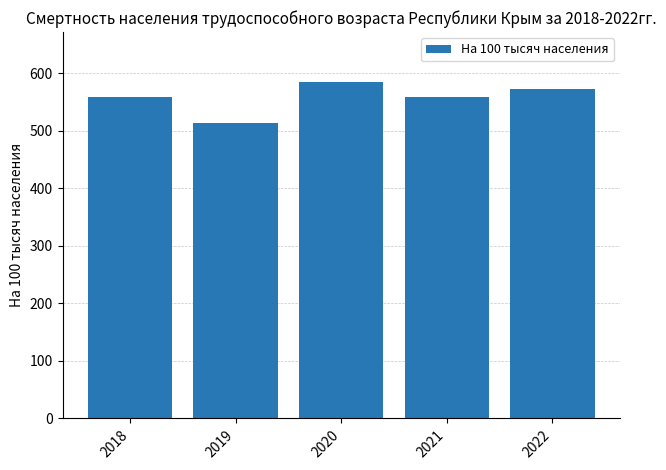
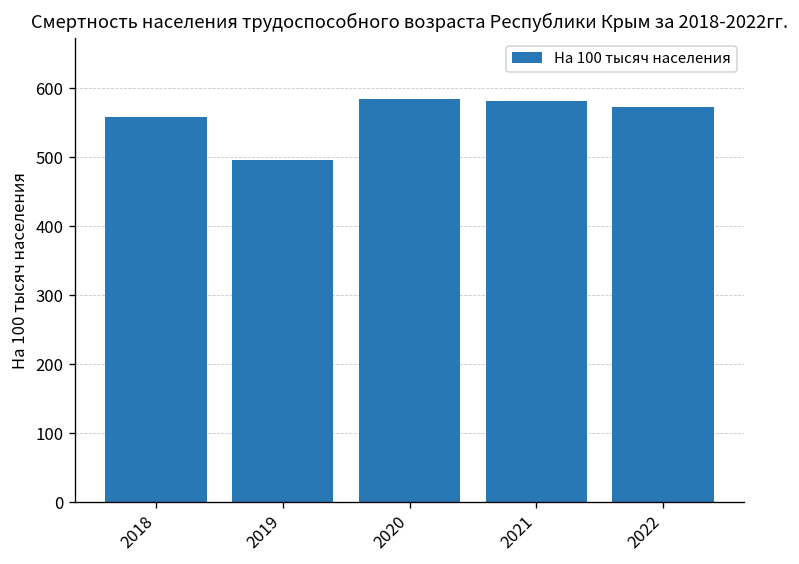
  {
    "2018": 560,
-   "2019": 510,
+   "2019": 500,
    "2020": 580,
-   "2021": 560,
+   "2021": 580,
    "2022": 570
  }
